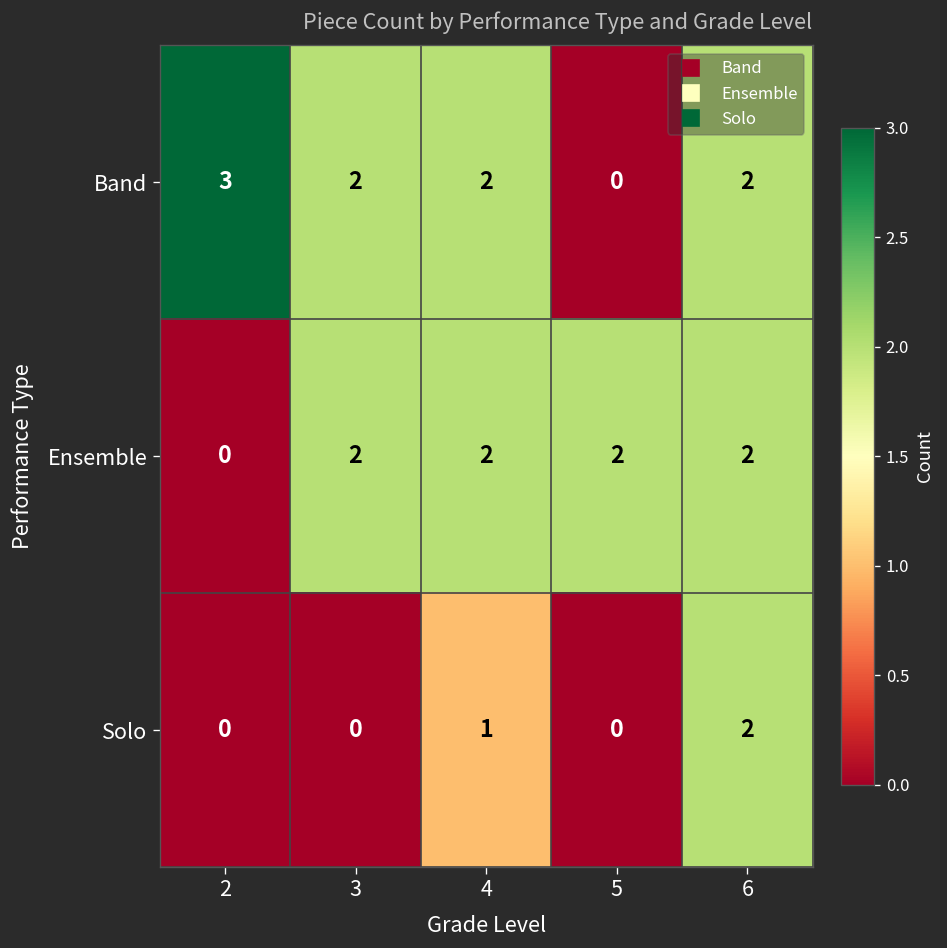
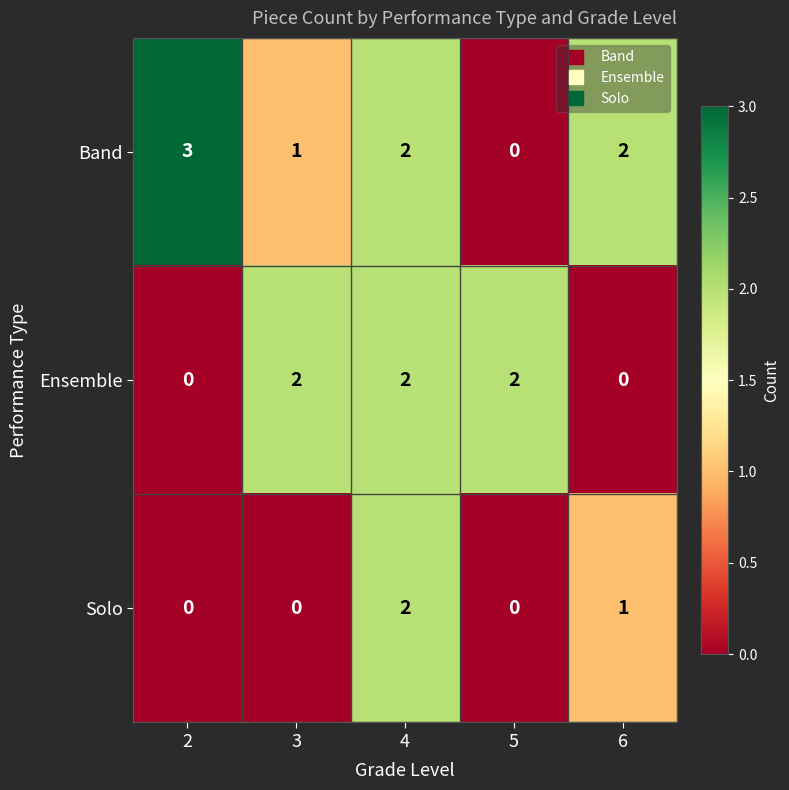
  {
    "Band": {
      "2": 3,
-     "3": 2,
+     "3": 1,
      "4": 2,
      "5": 0,
      "6": 2
    },
    "Ensemble": {
      "2": 0,
      "3": 2,
      "4": 2,
      "5": 2,
-     "6": 2
+     "6": 0
    },
    "Solo": {
      "2": 0,
      "3": 0,
-     "4": 1,
+     "4": 2,
      "5": 0,
-     "6": 2
+     "6": 1
    }
  }
